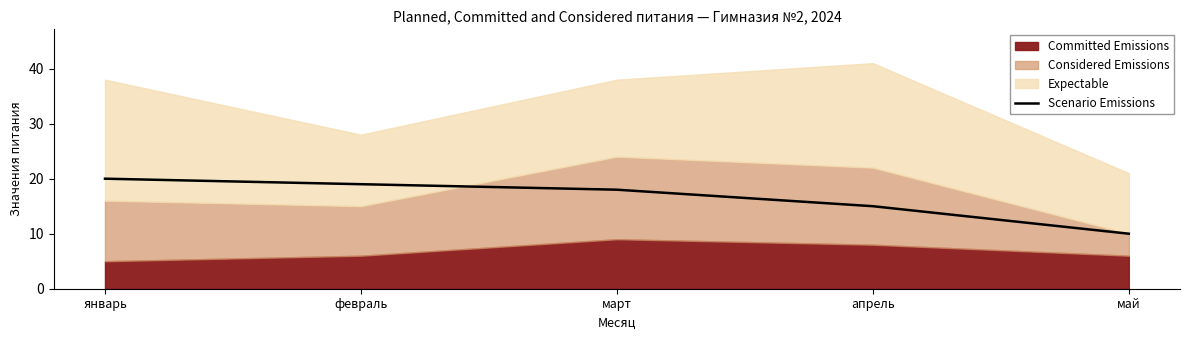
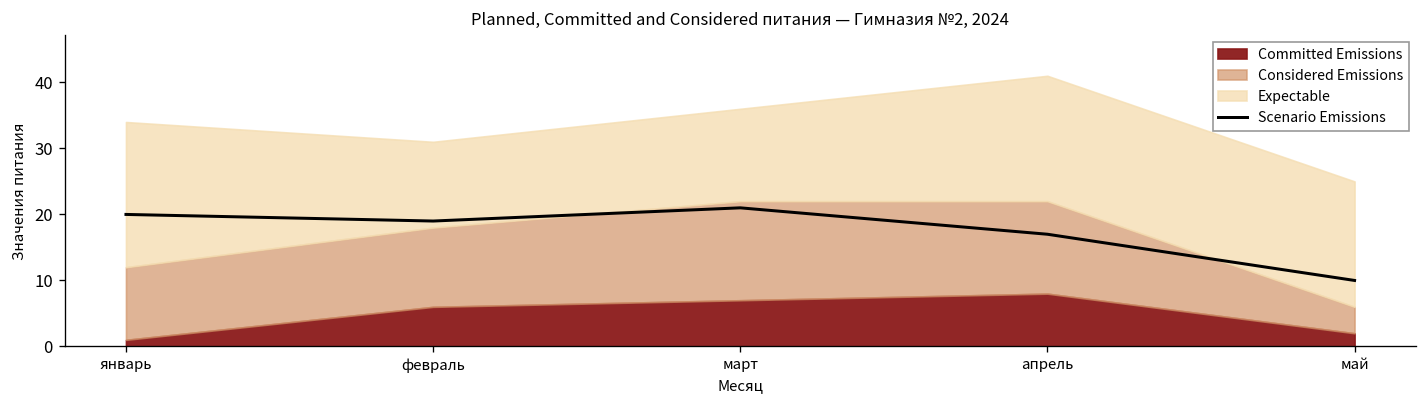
  {
    "Committed Emissions": {
-     "январь": 5,
+     "январь": 1,
      "февраль": 6,
-     "март": 9,
+     "март": 7,
      "апрель": 8,
-     "май": 6
+     "май": 2
    },
    "Scenario Emissions": {
      "январь": 20,
      "февраль": 19,
-     "март": 18,
-     "апрель": 15
+     "март": 21,
+     "апрель": 17
    },
    "Considered Emissions": {
      "январь": 11,
-     "февраль": 9,
+     "февраль": 12,
      "март": 15,
      "апрель": 14
    },
    "Expectable": {
      "январь": 22,
      "февраль": 13,
      "март": 14,
      "апрель": 19,
-     "май": 11
+     "май": 19
    }
  }
